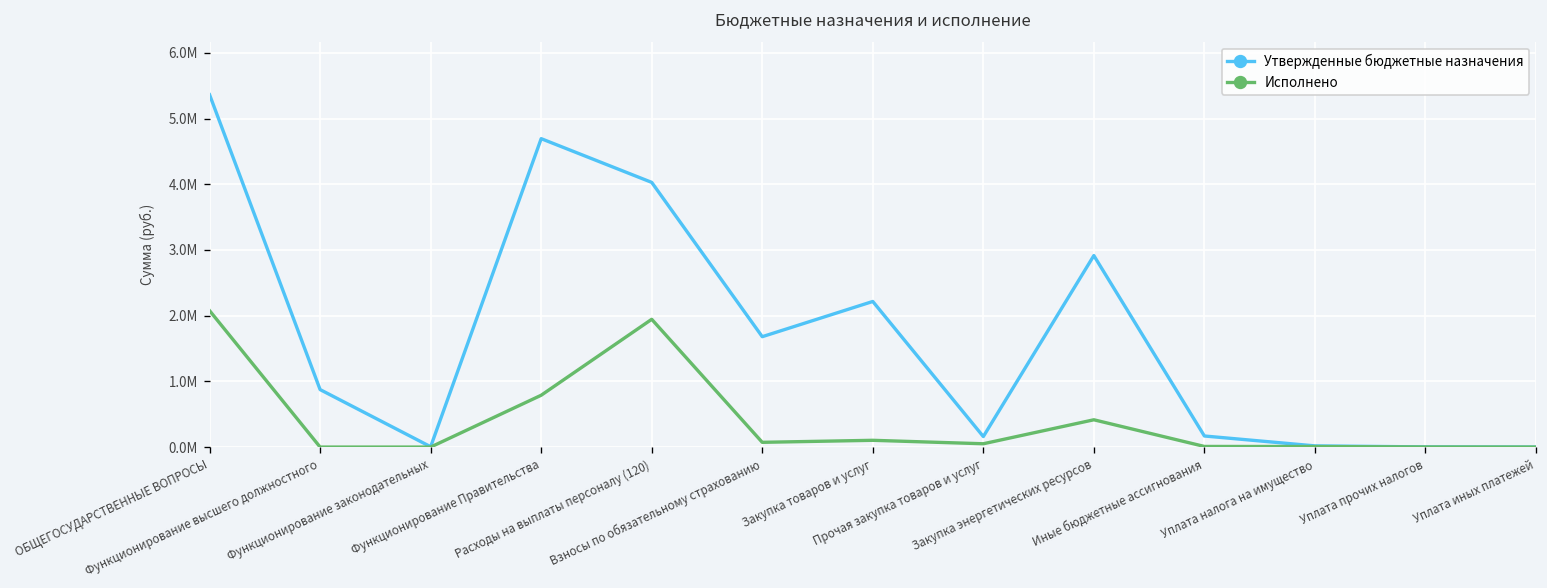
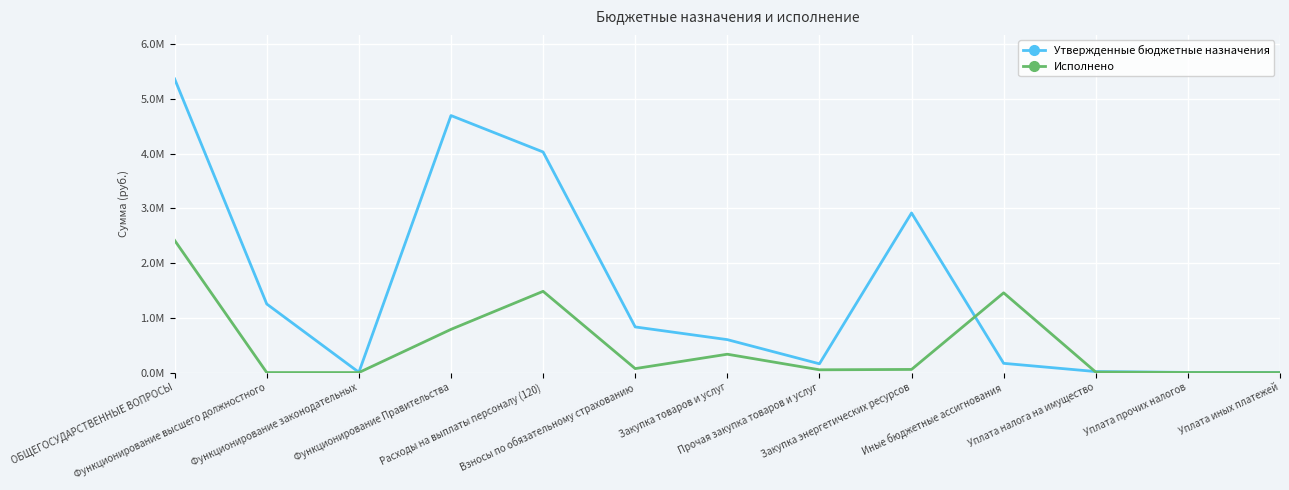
  {
    "Утвержденные бюджетные назначения": {
      "ОБЩЕГОСУДАРСТВЕННЫЕ ВОПРОСЫ": 5400000,
-     "Функционирование высшего должностного": 900000,
+     "Функционирование высшего должностного": 1300000,
      "Функционирование Правительства": 4700000,
      "Расходы на выплаты персоналу (120)": 4000000,
-     "Взносы по обязательному страхованию": 1700000,
-     "Закупка товаров и услуг": 2200000,
+     "Взносы по обязательному страхованию": 800000,
+     "Закупка товаров и услуг": 600000,
      "Прочая закупка товаров и услуг": 200000,
      "Закупка энергетических ресурсов": 2900000,
      "Иные бюджетные ассигнования": 200000
    },
    "Исполнено": {
-     "ОБЩЕГОСУДАРСТВЕННЫЕ ВОПРОСЫ": 2100000,
+     "ОБЩЕГОСУДАРСТВЕННЫЕ ВОПРОСЫ": 2400000,
      "Функционирование высшего должностного": 0,
      "Функционирование Правительства": 800000,
-     "Расходы на выплаты персоналу (120)": 1900000,
+     "Расходы на выплаты персоналу (120)": 1500000,
      "Взносы по обязательному страхованию": 100000,
-     "Закупка товаров и услуг": 100000,
+     "Закупка товаров и услуг": 300000,
      "Прочая закупка товаров и услуг": 100000,
-     "Закупка энергетических ресурсов": 400000,
-     "Иные бюджетные ассигнования": 0
+     "Закупка энергетических ресурсов": 100000,
+     "Иные бюджетные ассигнования": 1500000
    }
  }
